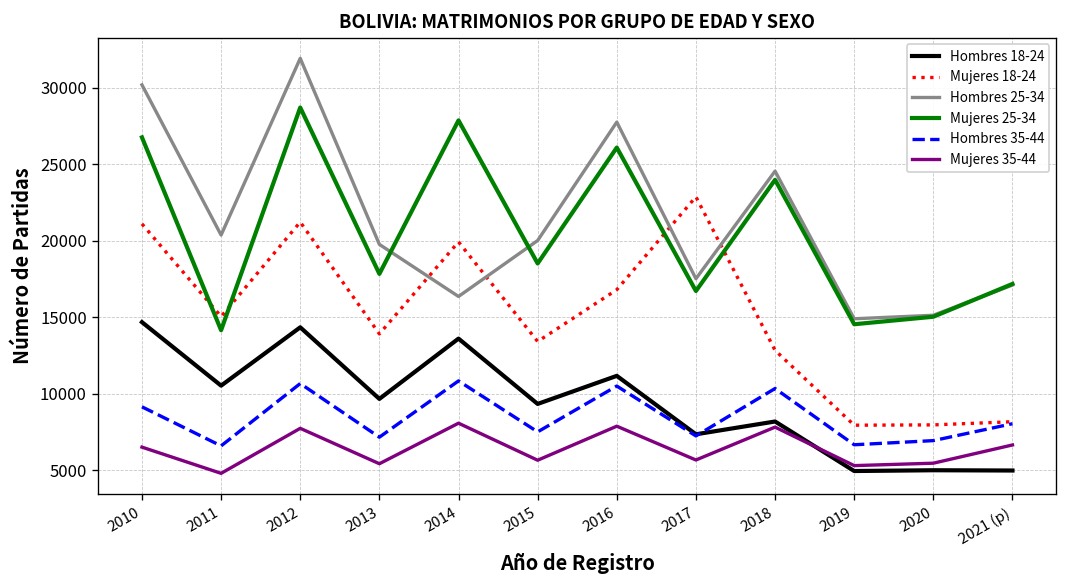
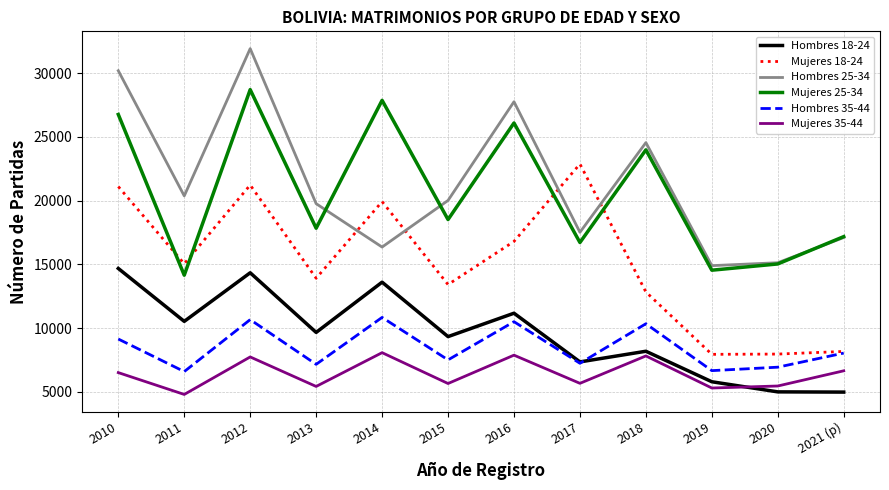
  {
    "Hombres 18-24": {
      "2010": 14700,
      "2011": 10500,
      "2012": 14300,
      "2013": 9700,
      "2014": 13600,
      "2015": 9300,
      "2016": 11200,
      "2018": 8200,
-     "2019": 4900,
+     "2019": 5800,
      "2020": 5000,
      "2021 (p)": 5000
    },
    "Mujeres 18-24": {
      "2010": 21100,
      "2011": 15000,
      "2012": 21200,
      "2013": 13900,
      "2014": 19900,
      "2015": 13400,
      "2016": 16800,
      "2017": 22900,
      "2018": 12800,
      "2019": 7900,
      "2020": 8000
    },
    "Hombres 25-34": {
      "2010": 30200,
      "2011": 20400,
      "2012": 31900,
      "2013": 19800,
      "2014": 16400,
      "2015": 20000,
      "2016": 27800,
      "2017": 17500,
      "2018": 24600,
      "2019": 14900
    },
    "Mujeres 25-34": {
      "2010": 26800,
      "2011": 14200,
      "2012": 28700,
      "2013": 17800,
      "2014": 27900,
      "2015": 18500,
      "2016": 26100,
      "2017": 16700,
      "2018": 24000,
      "2019": 14500
    },
    "Hombres 35-44": {
      "2010": 9100,
      "2011": 6600,
      "2012": 10700,
      "2013": 7200,
      "2014": 10800,
      "2015": 7500,
      "2016": 10500,
      "2018": 10300,
      "2019": 6700,
      "2020": 6900
    },
    "Mujeres 35-44": {
      "2010": 6500,
      "2011": 4800,
      "2012": 7700,
      "2013": 5400,
      "2014": 8100,
      "2015": 5600,
      "2016": 7900,
      "2017": 5700,
      "2018": 7800,
      "2019": 5300,
      "2020": 5500,
      "2021 (p)": 6600
    }
  }
